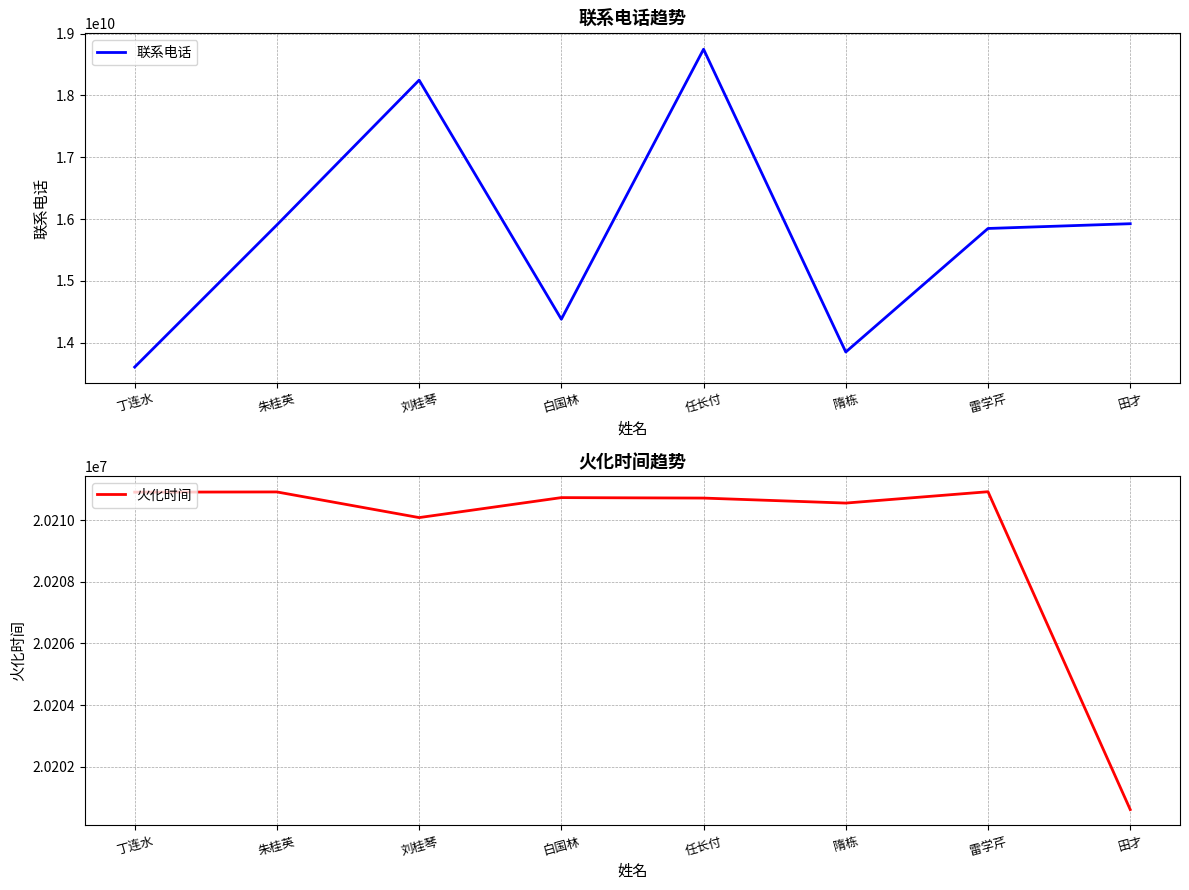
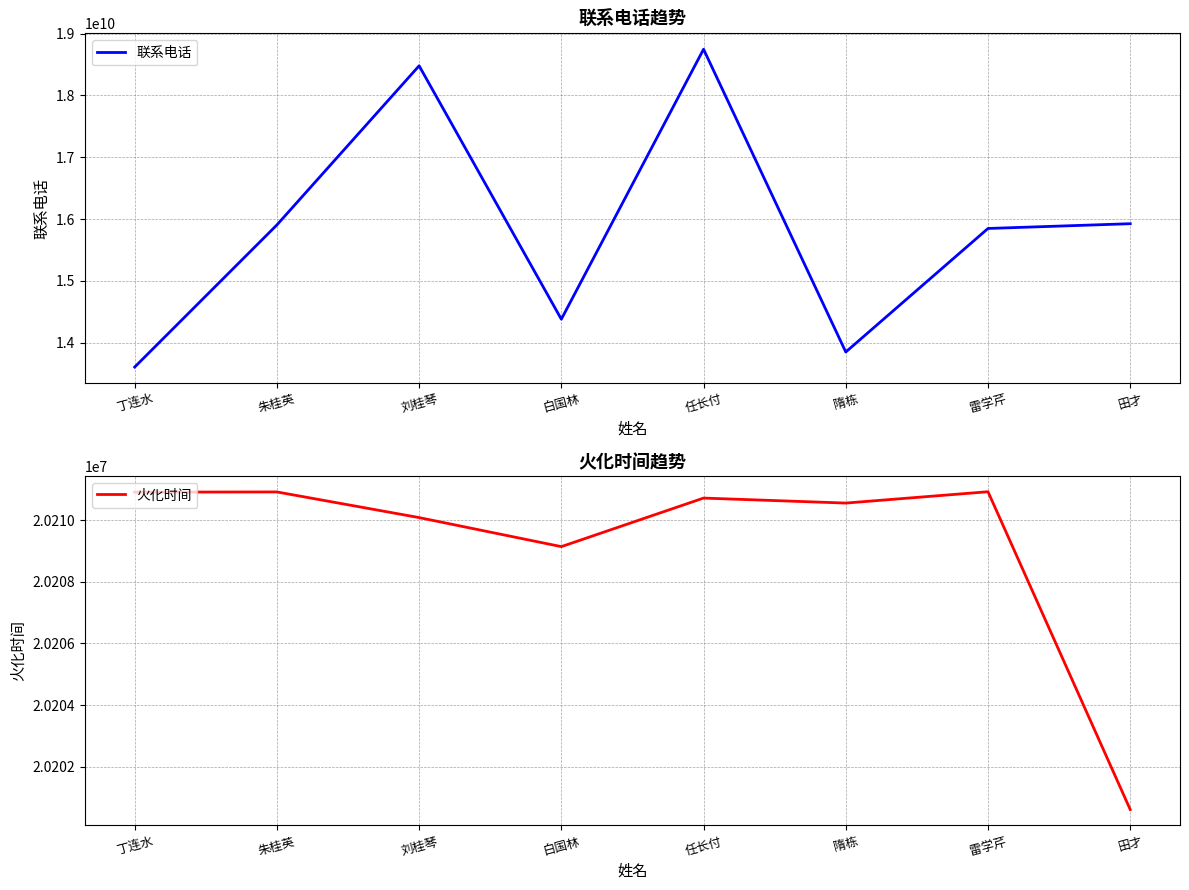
  {
    "联系电话趋势": {
      "丁连水": 13600000000,
      "朱桂英": 15900000000,
-     "刘桂琴": 18200000000,
+     "刘桂琴": 18500000000,
      "白国林": 14400000000,
      "任长付": 18700000000,
      "隋栋": 13800000000,
      "雷学芹": 15800000000,
      "田才": 15900000000
    },
    "火化时间趋势": {
      "朱桂英": 20210900,
      "刘桂琴": 20210100,
-     "白国林": 20210700,
+     "白国林": 20209100,
      "任长付": 20210700,
      "隋栋": 20210600,
      "雷学芹": 20210900,
      "田才": 20200600
    }
  }
